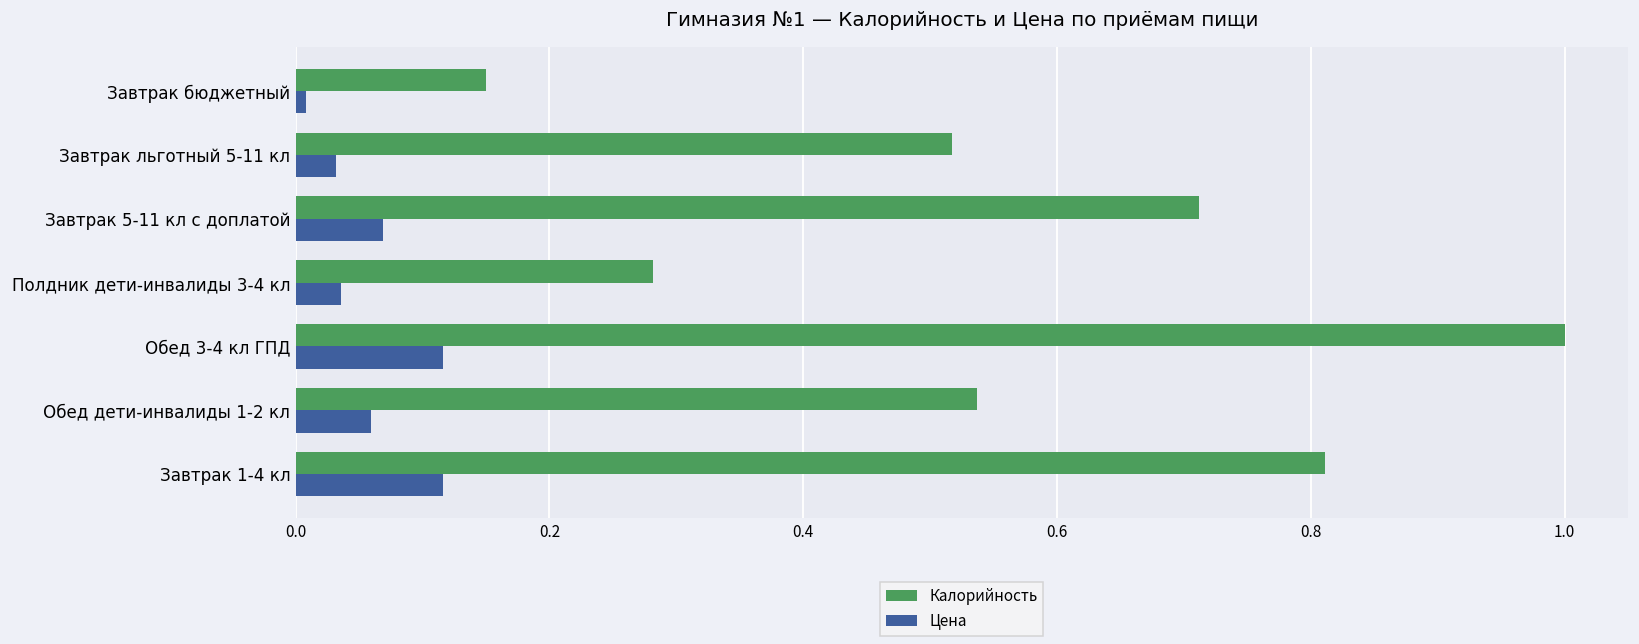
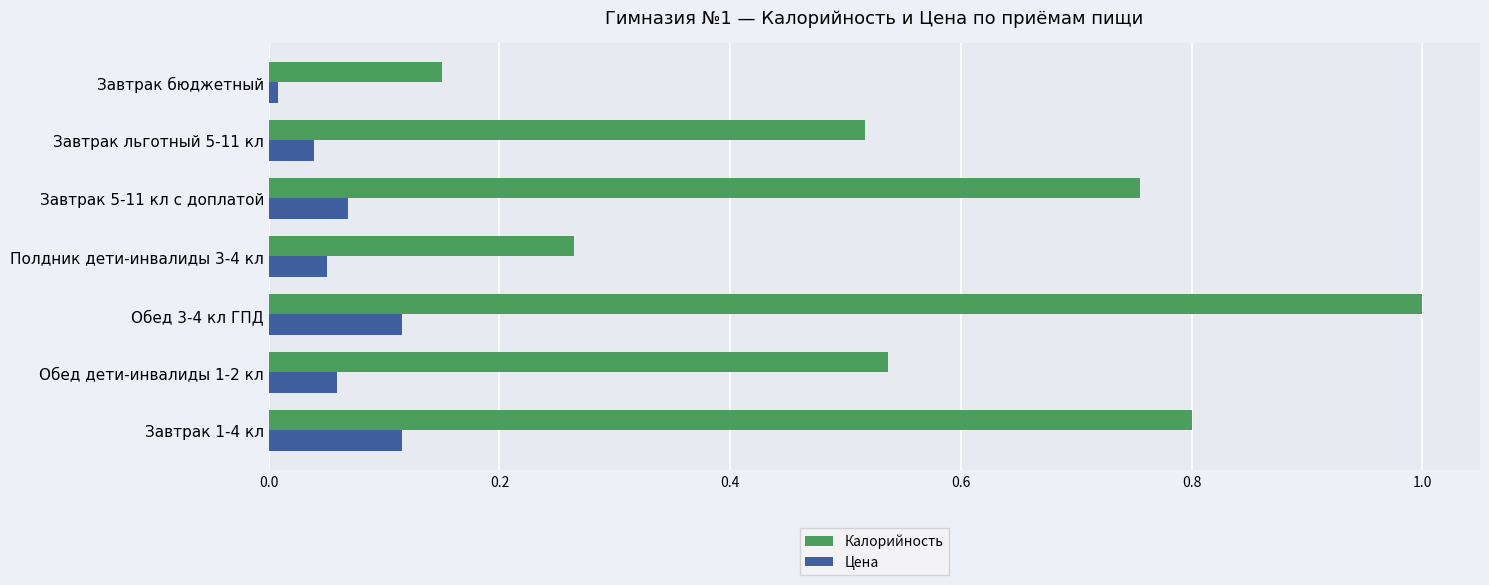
  {
    "Калорийность": {
      "Завтрак бюджетный": 0.150,
      "Завтрак льготный 5-11 кл": 0.517,
-     "Завтрак 5-11 кл с доплатой": 0.712,
-     "Полдник дети-инвалиды 3-4 кл": 0.281,
+     "Завтрак 5-11 кл с доплатой": 0.755,
+     "Полдник дети-инвалиды 3-4 кл": 0.265,
      "Обед 3-4 кл ГПД": 1.000,
      "Обед дети-инвалиды 1-2 кл": 0.537,
-     "Завтрак 1-4 кл": 0.811
+     "Завтрак 1-4 кл": 0.801
    },
    "Цена": {
      "Завтрак бюджетный": 0.008,
-     "Завтрак льготный 5-11 кл": 0.032,
+     "Завтрак льготный 5-11 кл": 0.040,
      "Завтрак 5-11 кл с доплатой": 0.069,
-     "Полдник дети-инвалиды 3-4 кл": 0.036,
+     "Полдник дети-инвалиды 3-4 кл": 0.050,
      "Обед 3-4 кл ГПД": 0.116,
      "Обед дети-инвалиды 1-2 кл": 0.059,
      "Завтрак 1-4 кл": 0.116
    }
  }
